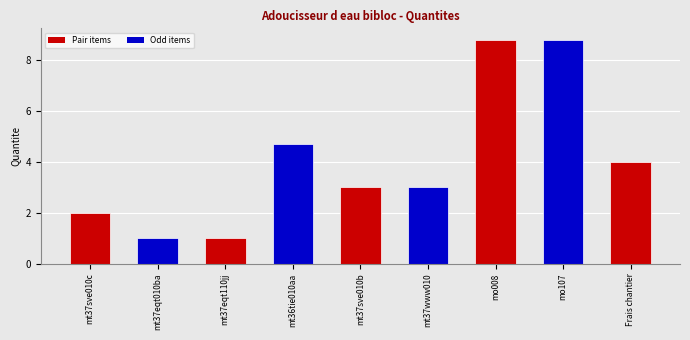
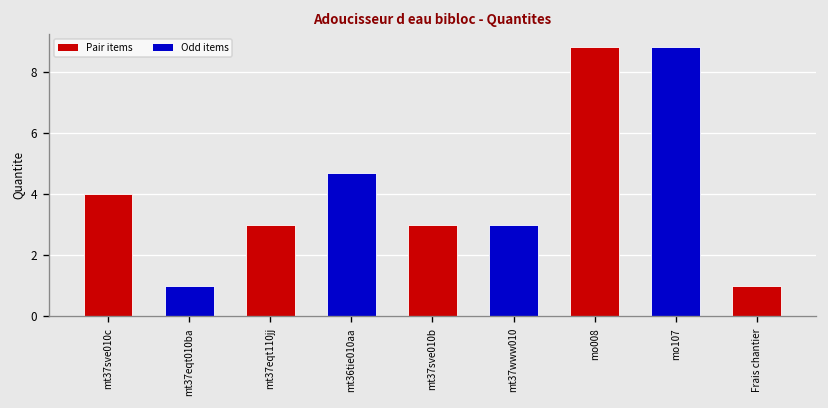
  {
-   "mt37sve010c": 2,
+   "mt37sve010c": 4,
    "mt37eqt010ba": 1,
-   "mt37eqt110jj": 1,
+   "mt37eqt110jj": 3,
    "mt36tie010aa": 4.7,
    "mt37sve010b": 3,
    "mt37www010": 3,
    "mo008": 8.8,
    "mo107": 8.8,
-   "Frais chantier": 4
+   "Frais chantier": 1
  }
